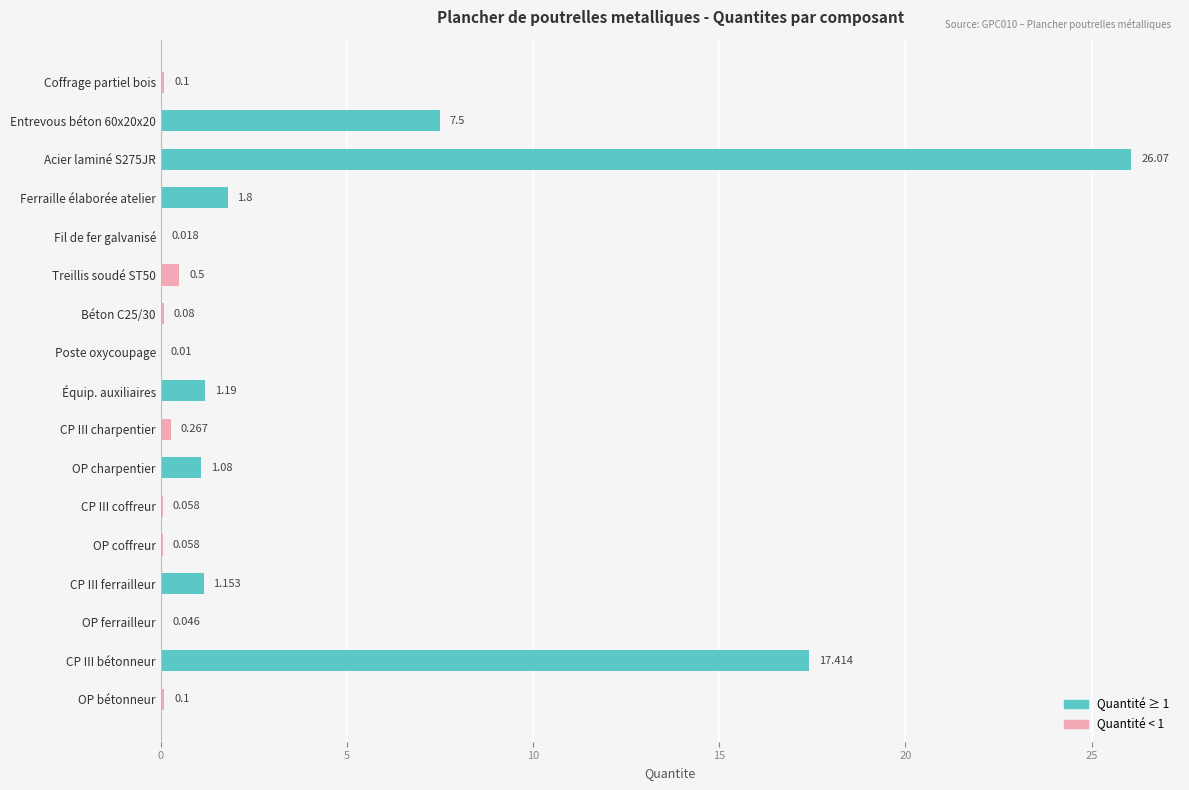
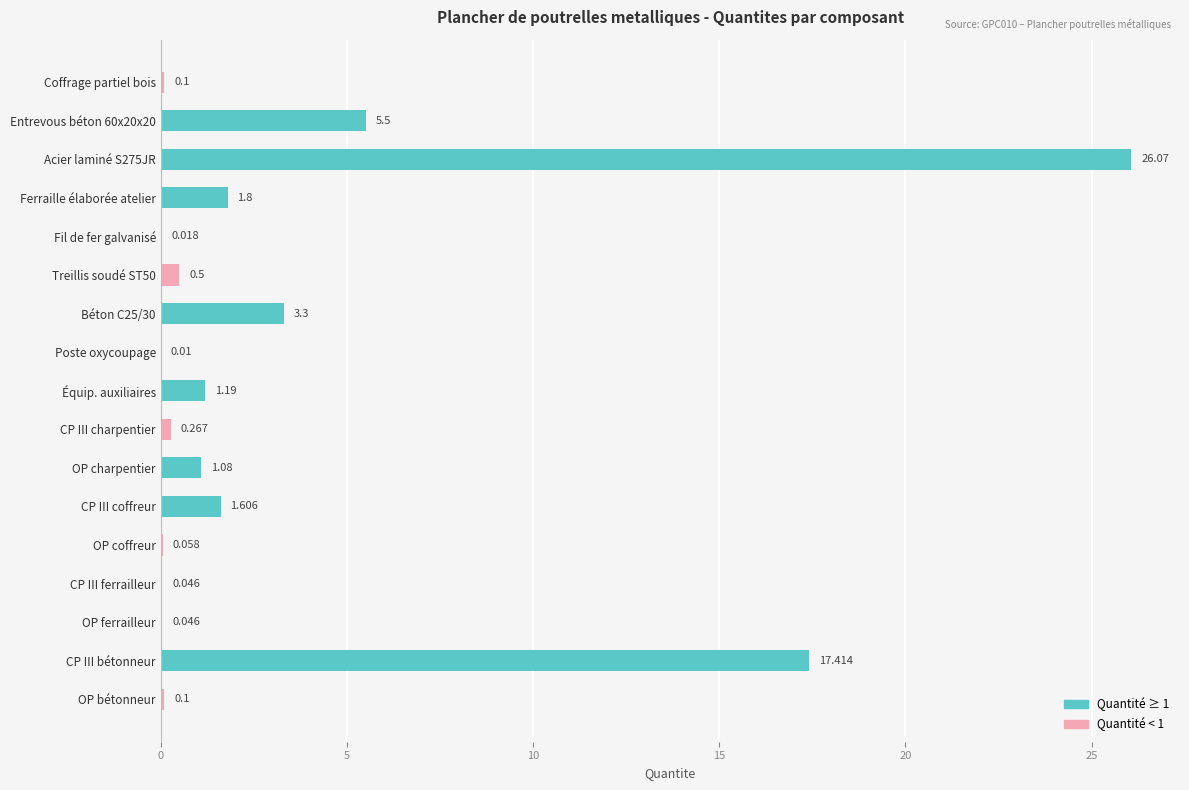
  {
    "Coffrage partiel bois": 0.1,
-   "Entrevous béton 60x20x20": 7.5,
+   "Entrevous béton 60x20x20": 5.5,
    "Acier laminé S275JR": 26.07,
    "Ferraille élaborée atelier": 1.8,
    "Fil de fer galvanisé": 0.018,
    "Treillis soudé ST50": 0.5,
-   "Béton C25/30": 0.08,
+   "Béton C25/30": 3.3,
    "Poste oxycoupage": 0.01,
    "Équip. auxiliaires": 1.19,
    "CP III charpentier": 0.267,
    "OP charpentier": 1.08,
-   "CP III coffreur": 0.058,
+   "CP III coffreur": 1.606,
    "OP coffreur": 0.058,
-   "CP III ferrailleur": 1.153,
+   "CP III ferrailleur": 0.046,
    "OP ferrailleur": 0.046,
    "CP III bétonneur": 17.414,
    "OP bétonneur": 0.1
  }
